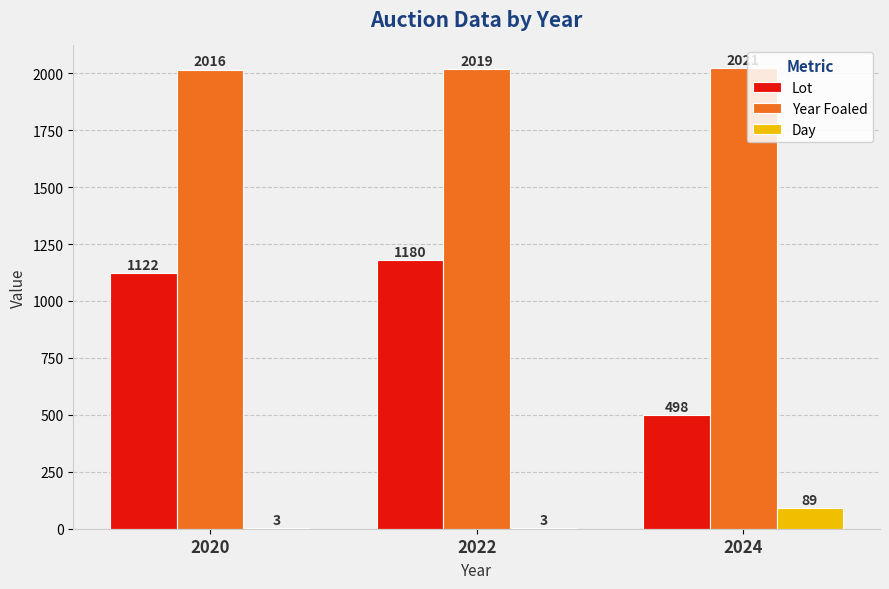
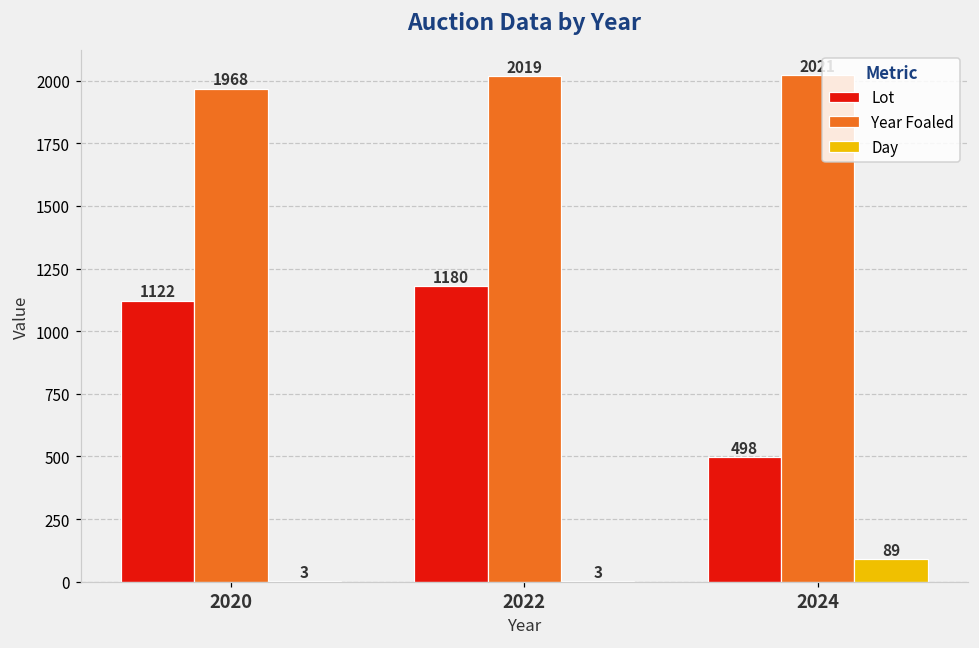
  {
    "Lot": {
      "2020": 1122,
      "2022": 1180,
      "2024": 498
    },
    "Year Foaled": {
-     "2020": 2016,
+     "2020": 1968,
      "2022": 2019
    },
    "Day": {
      "2020": 3,
      "2022": 3,
      "2024": 89
    }
  }
